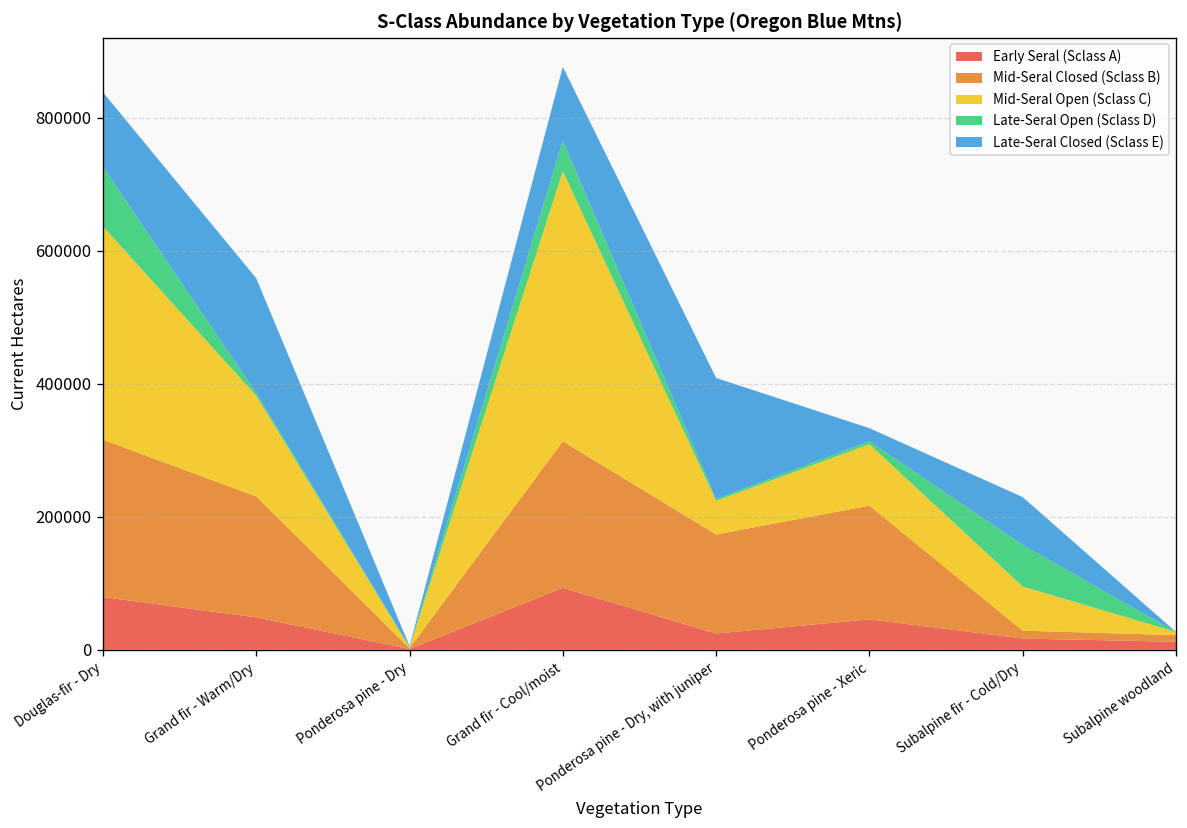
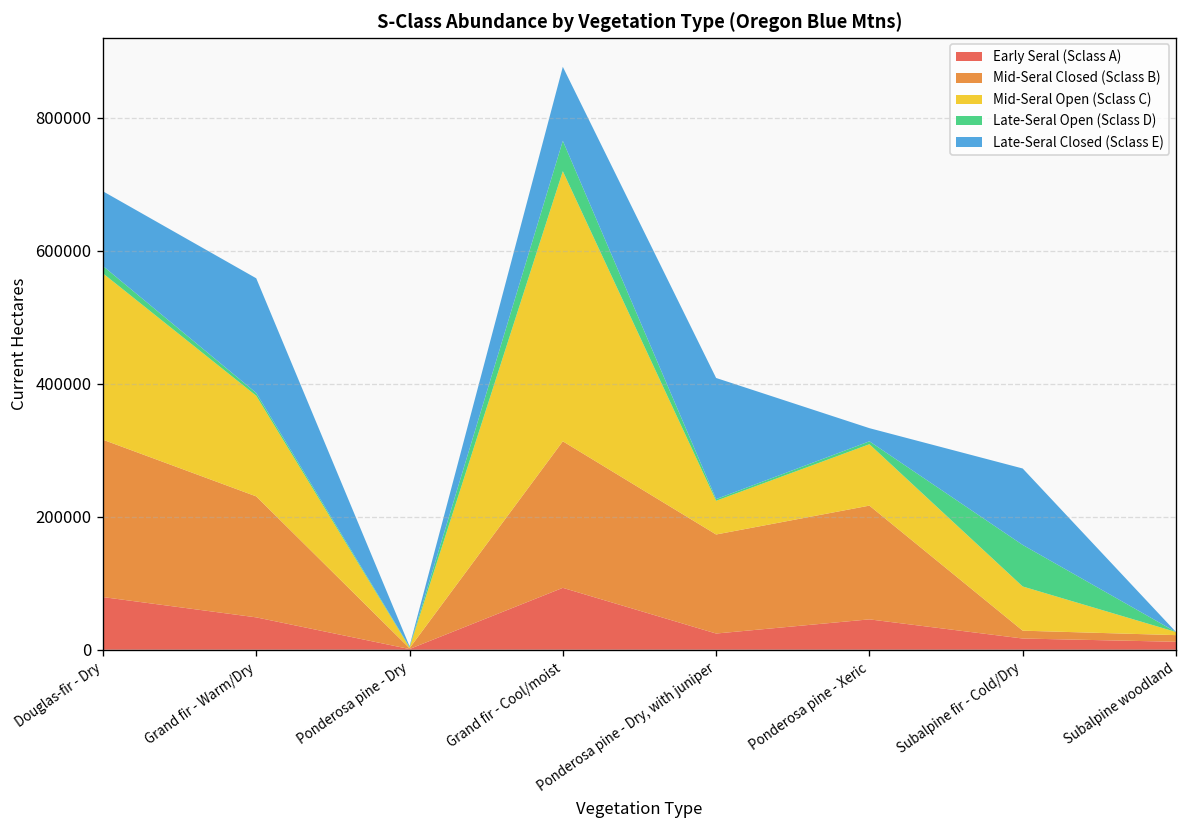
  {
    "Mid-Seral Open (Sclass C)": {
-     "Douglas-fir - Dry": 320000,
+     "Douglas-fir - Dry": 250000,
      "Grand fir - Cool/moist": 410000,
      "Subalpine fir - Cold/Dry": 70000
    },
    "Late-Seral Open (Sclass D)": {
-     "Douglas-fir - Dry": 90000,
+     "Douglas-fir - Dry": 10000,
      "Grand fir - Cool/moist": 50000,
      "Subalpine fir - Cold/Dry": 60000
    },
    "Late-Seral Closed (Sclass E)": {
      "Douglas-fir - Dry": 110000,
      "Grand fir - Warm/Dry": 170000,
      "Grand fir - Cool/moist": 110000,
      "Ponderosa pine - Dry, with juniper": 180000,
      "Ponderosa pine - Xeric": 20000,
-     "Subalpine fir - Cold/Dry": 70000
+     "Subalpine fir - Cold/Dry": 110000
    }
  }
